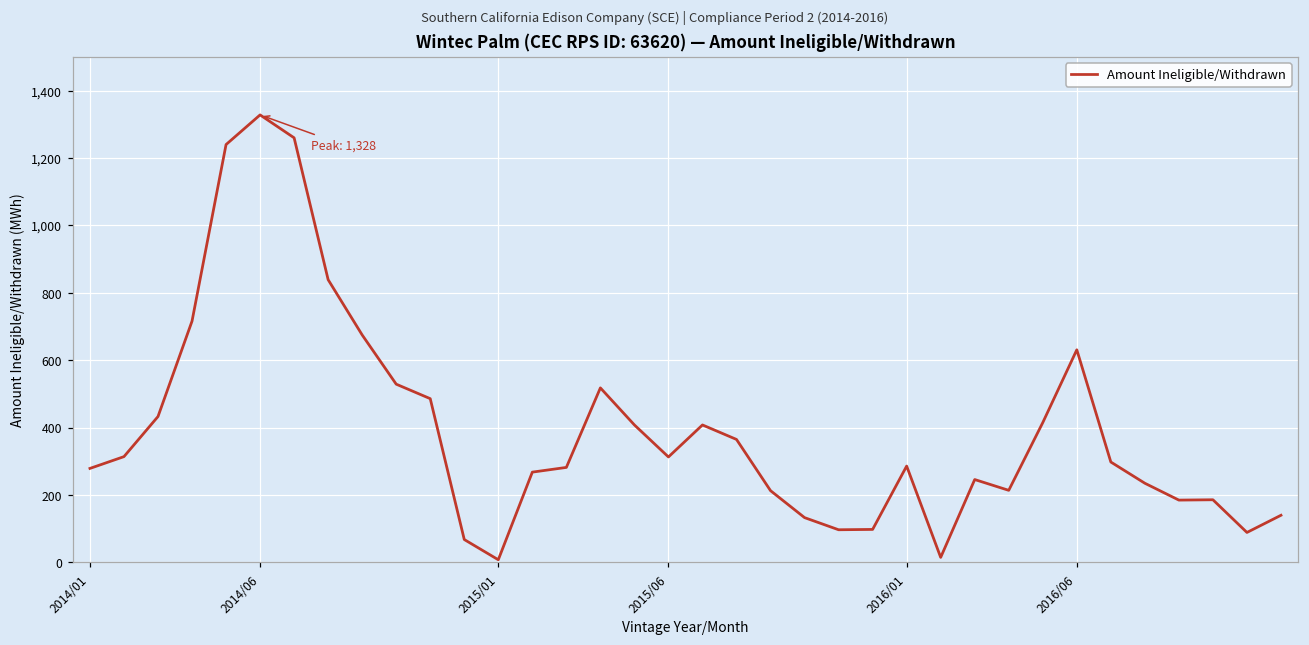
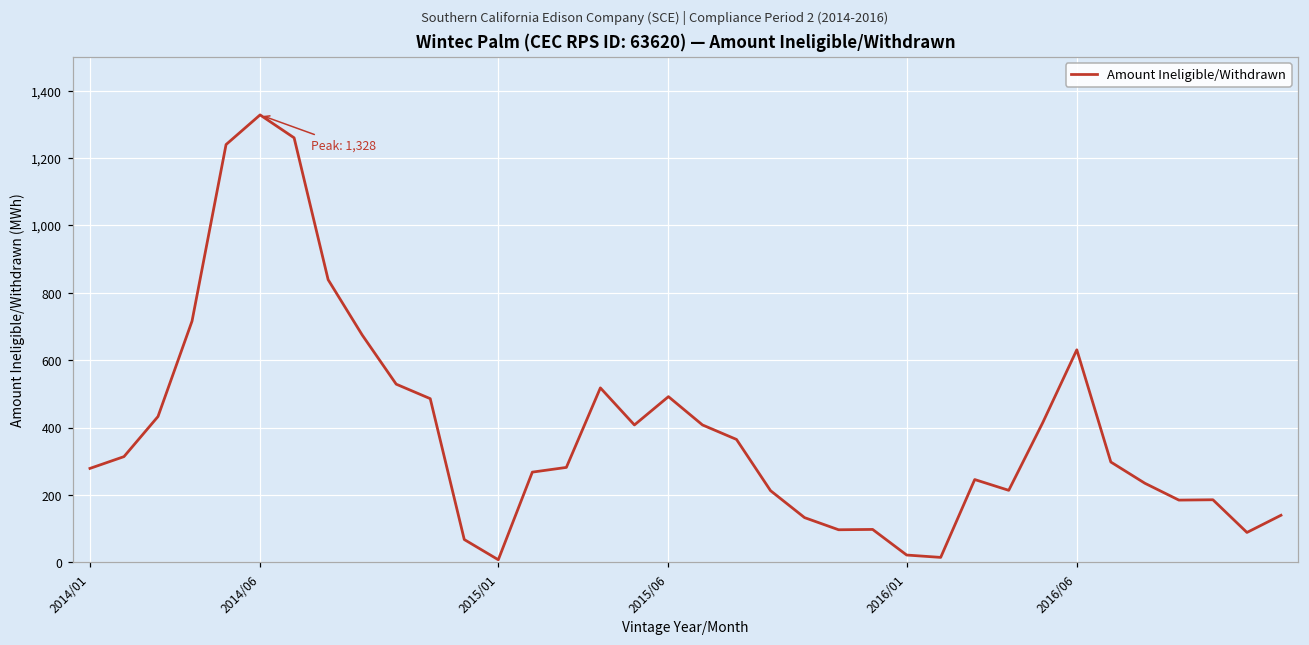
  {
    "2014/01": "280",
    "2014/06": "1,330",
    "2015/01": "10",
-   "2015/06": "310",
-   "2016/01": "290",
+   "2015/06": "490",
+   "2016/01": "20",
    "2016/06": "630"
  }
